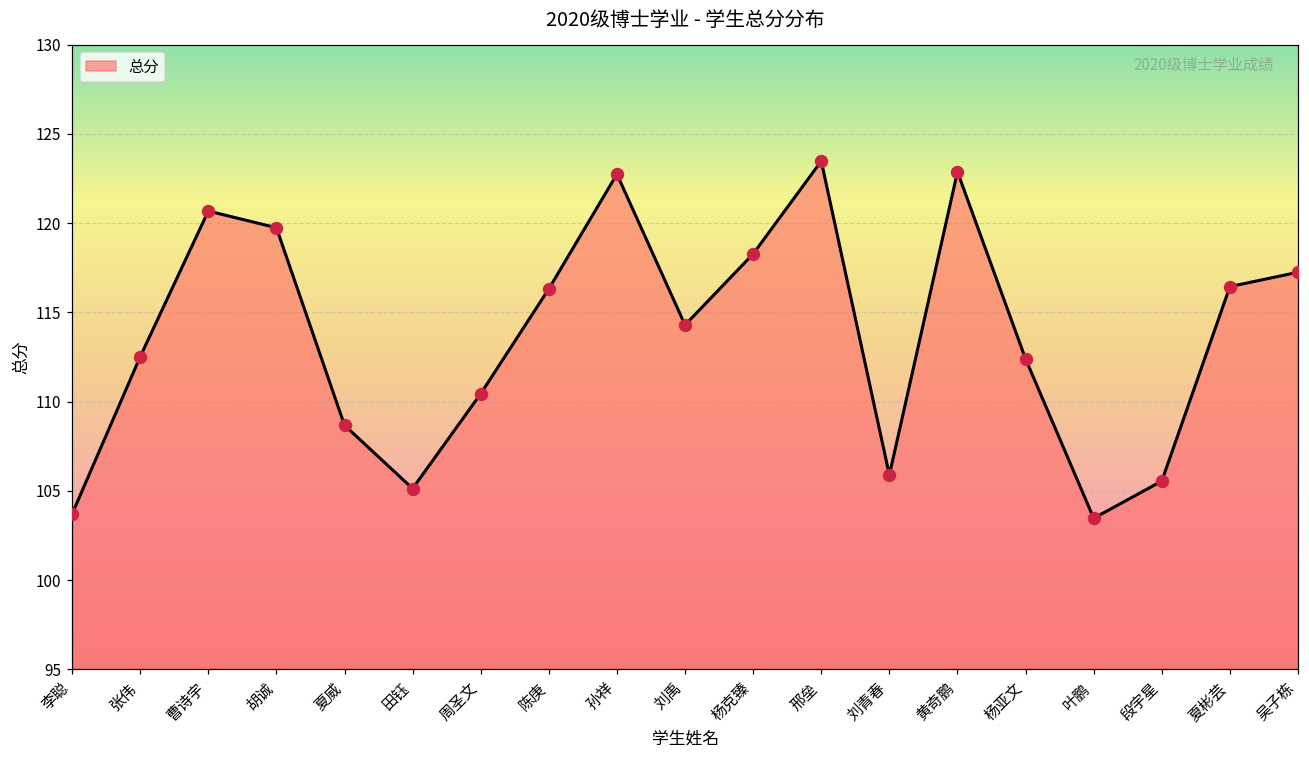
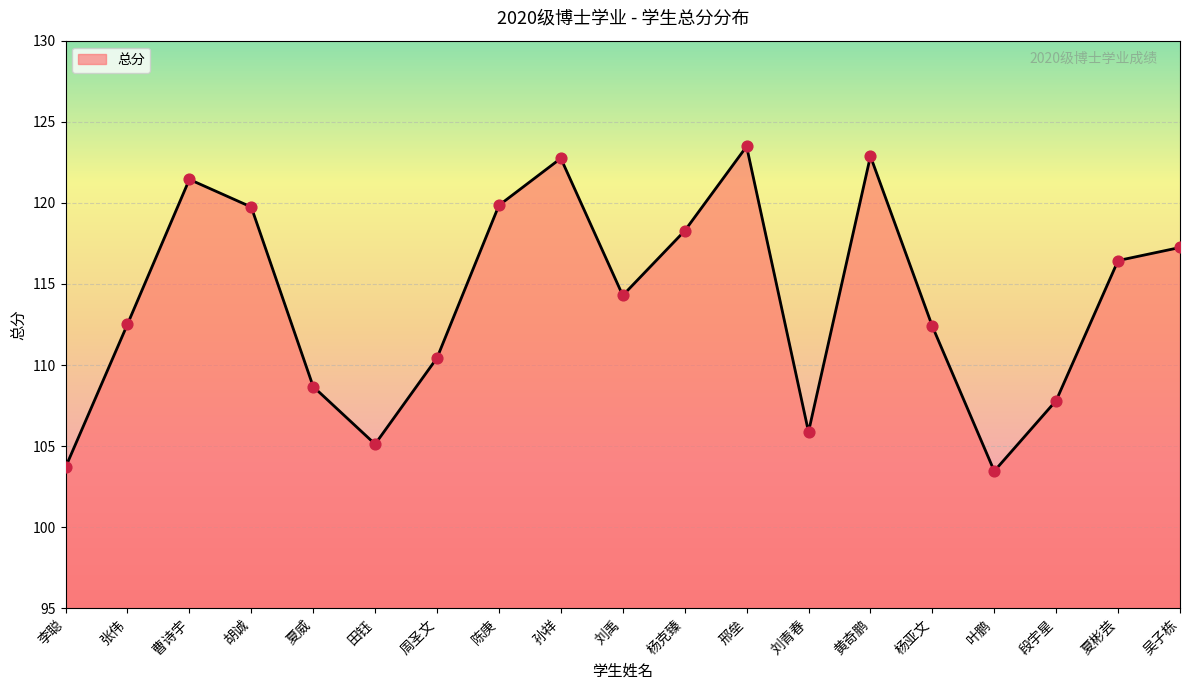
  {
    "李聪": 103.7,
    "张伟": 112.5,
-   "曹诗宇": 120.7,
+   "曹诗宇": 121.4,
    "胡诚": 119.7,
    "夏威": 108.7,
    "田钰": 105.1,
    "周圣文": 110.4,
-   "陈庚": 116.3,
+   "陈庚": 119.8,
    "孙祥": 122.7,
    "刘禹": 114.3,
    "杨克臻": 118.3,
    "邢垒": 123.5,
    "刘青春": 105.9,
    "黄奇鹏": 122.9,
    "杨亚文": 112.4,
    "叶鹏": 103.5,
-   "段宇星": 105.5,
+   "段宇星": 107.8,
    "夏彬芸": 116.4,
    "吴子栋": 117.3
  }
